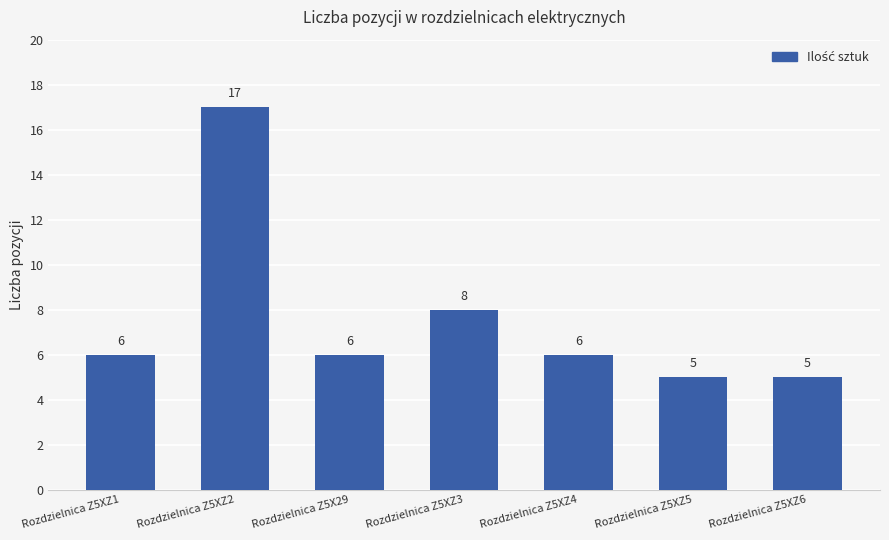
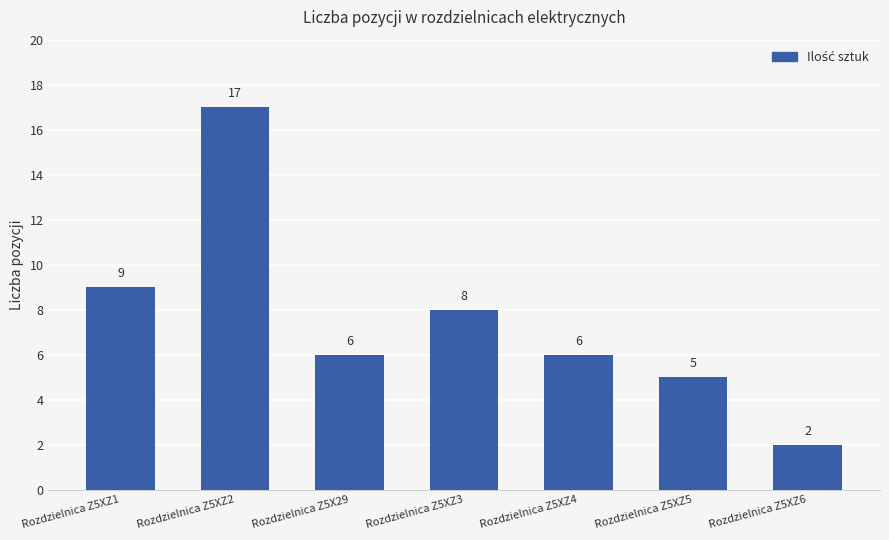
  {
-   "Rozdzielnica Z5XZ1": 6,
+   "Rozdzielnica Z5XZ1": 9,
    "Rozdzielnica Z5XZ2": 17,
    "Rozdzielnica Z5X29": 6,
    "Rozdzielnica Z5XZ3": 8,
    "Rozdzielnica Z5XZ4": 6,
    "Rozdzielnica Z5XZ5": 5,
-   "Rozdzielnica Z5XZ6": 5
+   "Rozdzielnica Z5XZ6": 2
  }
